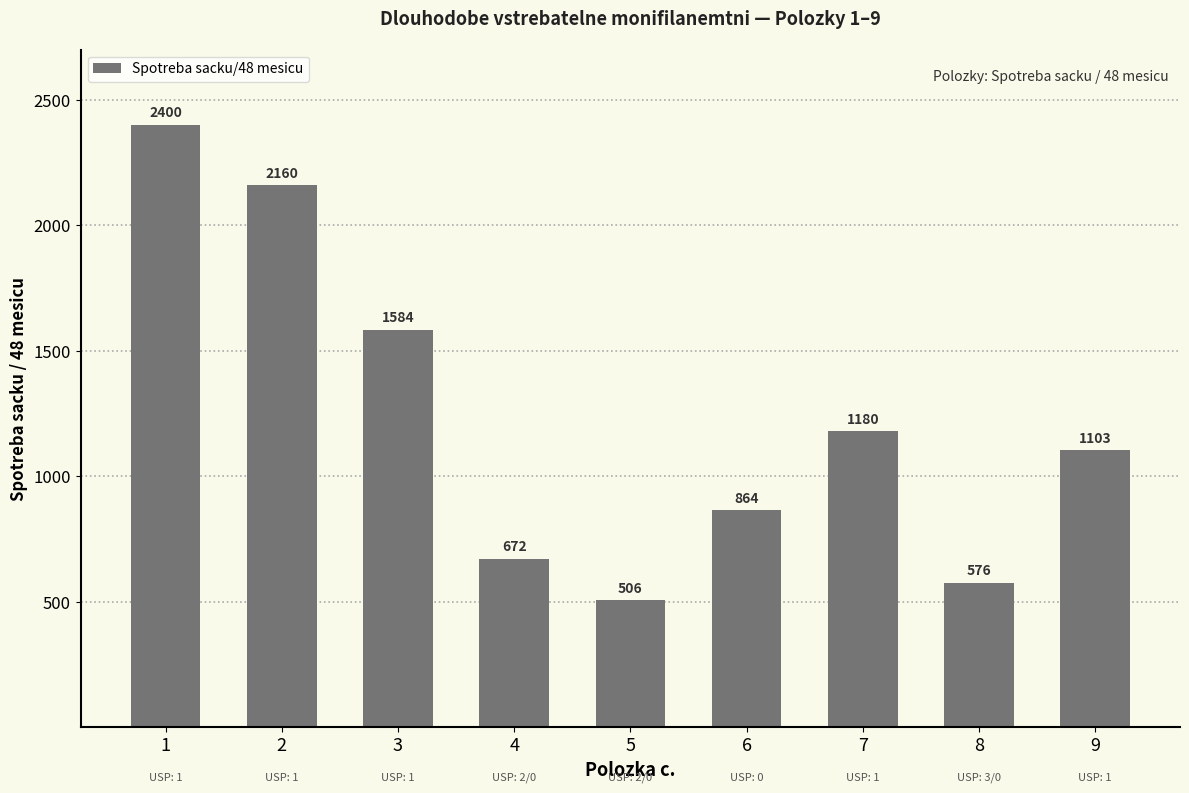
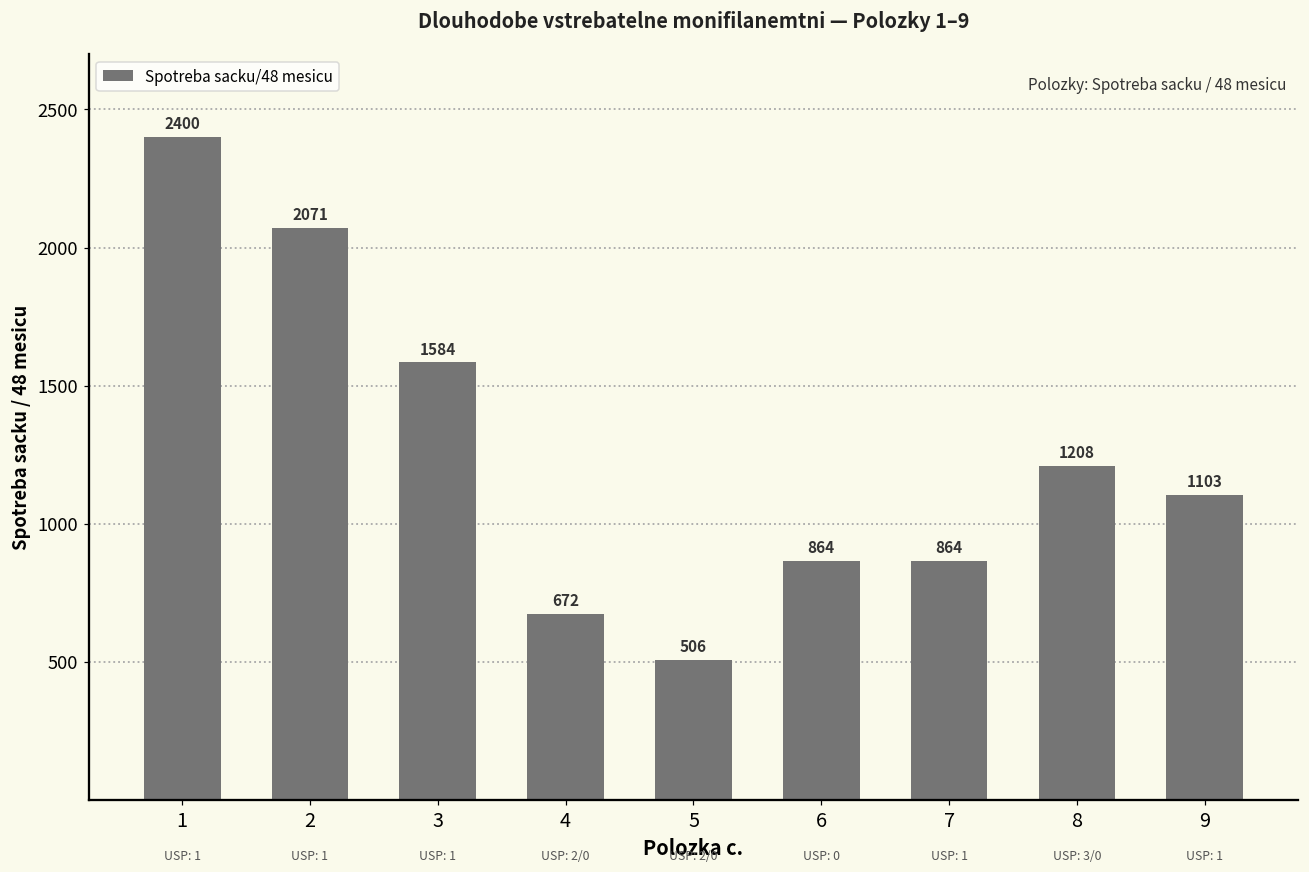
  {
    "1": 2400,
-   "2": 2160,
+   "2": 2071,
    "3": 1584,
    "4": 672,
    "5": 506,
    "6": 864,
-   "7": 1180,
-   "8": 576,
+   "7": 864,
+   "8": 1208,
    "9": 1103
  }
